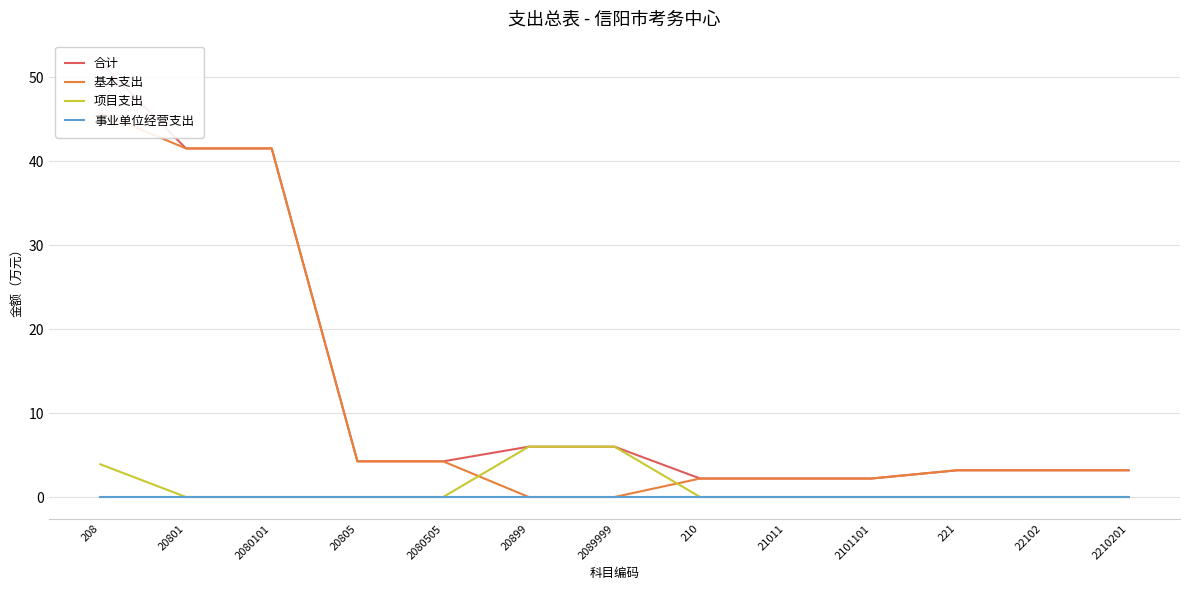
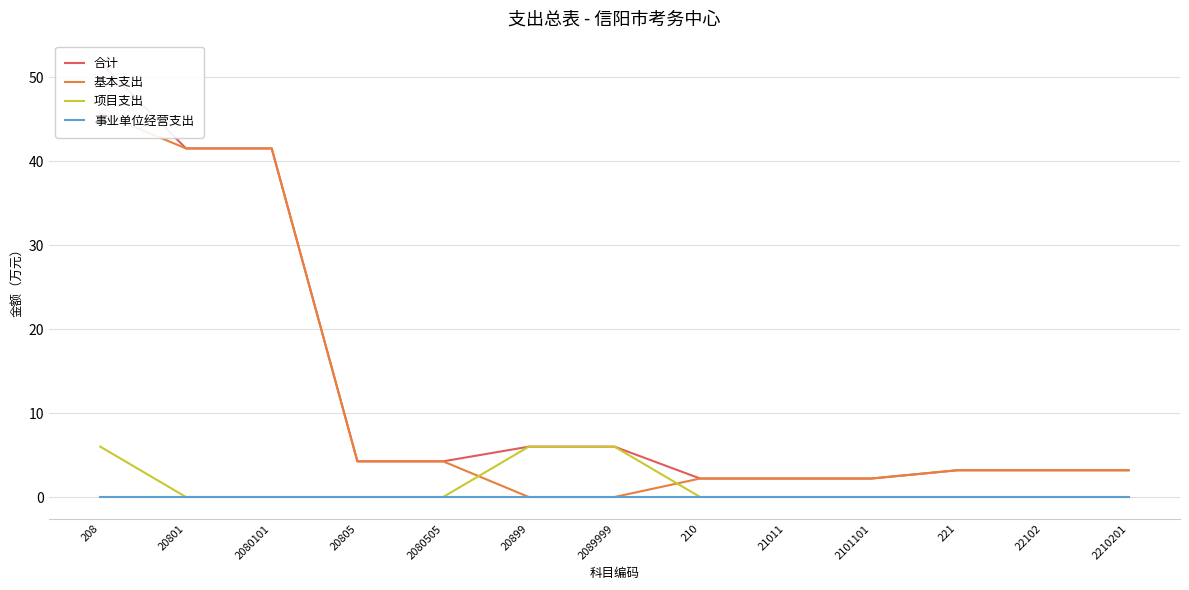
  {
    "项目支出": {
-     "208": 4
+     "208": 6
    },
    "事业单位经营支出": {
      "208": 0
    }
  }
